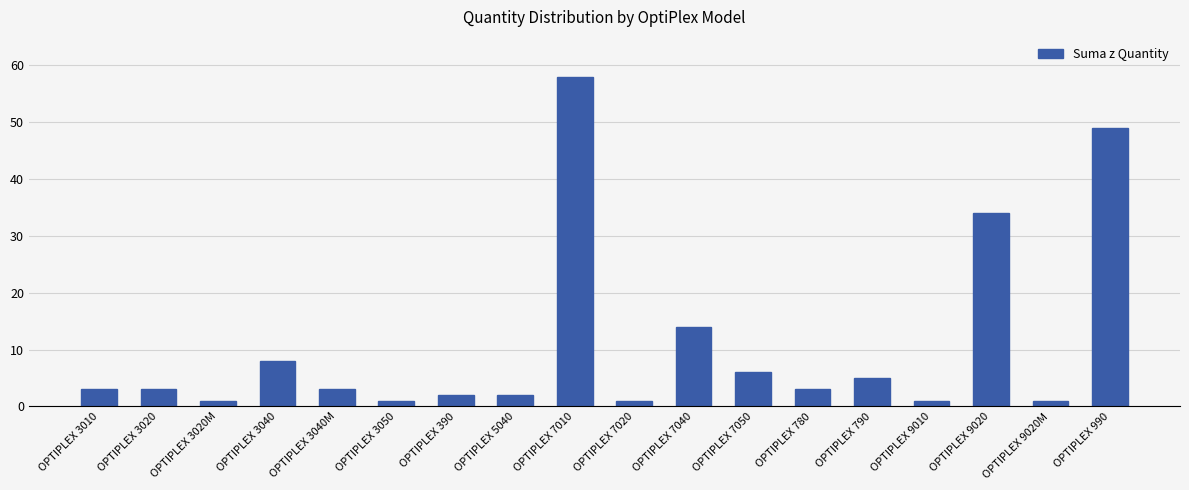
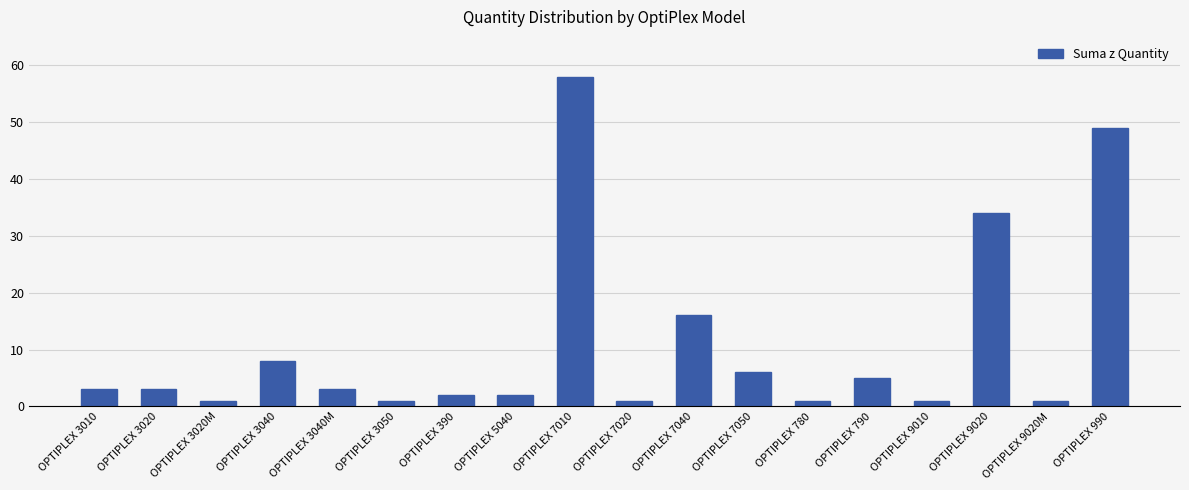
  {
    "OPTIPLEX 3010": 3,
    "OPTIPLEX 3020": 3,
    "OPTIPLEX 3020M": 1,
    "OPTIPLEX 3040": 8,
    "OPTIPLEX 3040M": 3,
    "OPTIPLEX 3050": 1,
    "OPTIPLEX 390": 2,
    "OPTIPLEX 5040": 2,
    "OPTIPLEX 7010": 58,
    "OPTIPLEX 7020": 1,
-   "OPTIPLEX 7040": 14,
+   "OPTIPLEX 7040": 16,
    "OPTIPLEX 7050": 6,
-   "OPTIPLEX 780": 3,
+   "OPTIPLEX 780": 1,
    "OPTIPLEX 790": 5,
    "OPTIPLEX 9010": 1,
    "OPTIPLEX 9020": 34,
    "OPTIPLEX 9020M": 1,
    "OPTIPLEX 990": 49
  }
